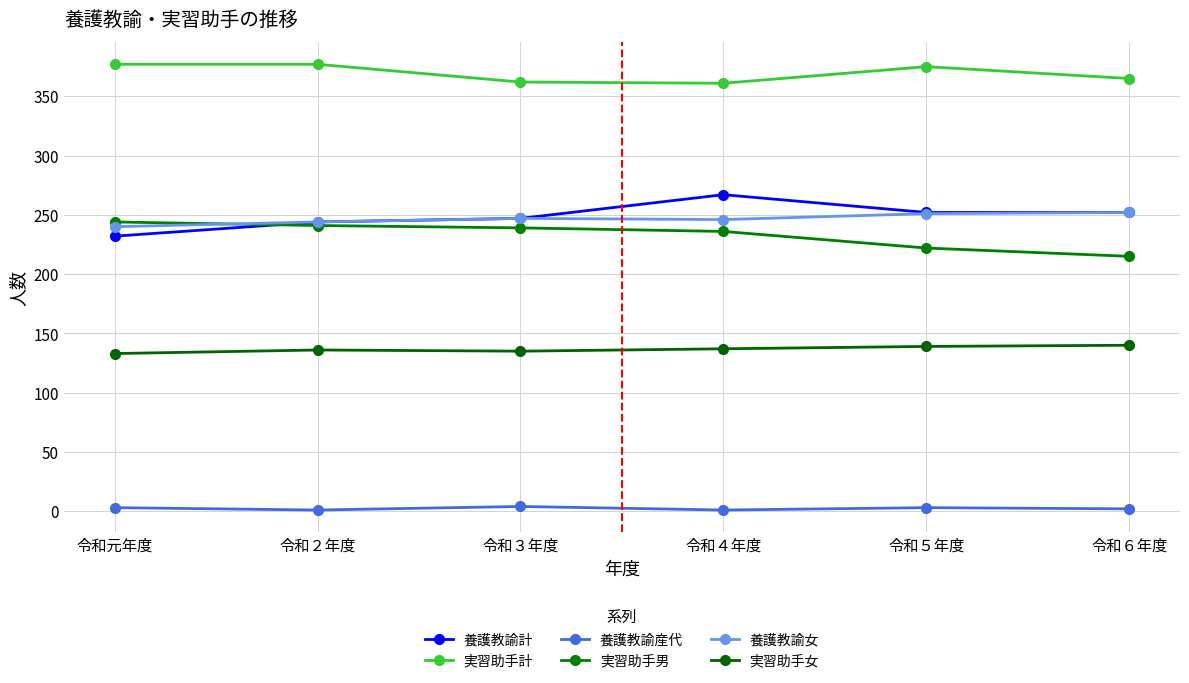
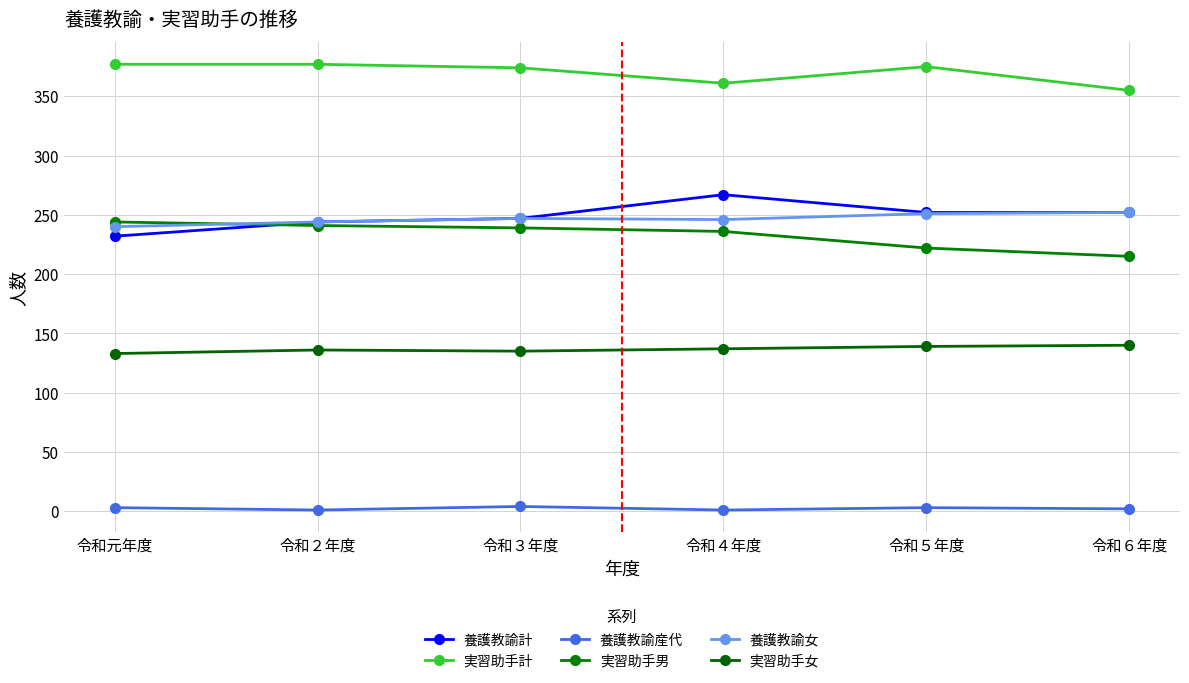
  {
    "養護教諭計": {
      "令和元年度": 232,
      "令和４年度": 267
    },
    "実習助手計": {
      "令和元年度": 377,
      "令和２年度": 377,
-     "令和３年度": 362,
+     "令和３年度": 374,
      "令和４年度": 361,
      "令和５年度": 375,
-     "令和６年度": 365
+     "令和６年度": 355
    }
  }
